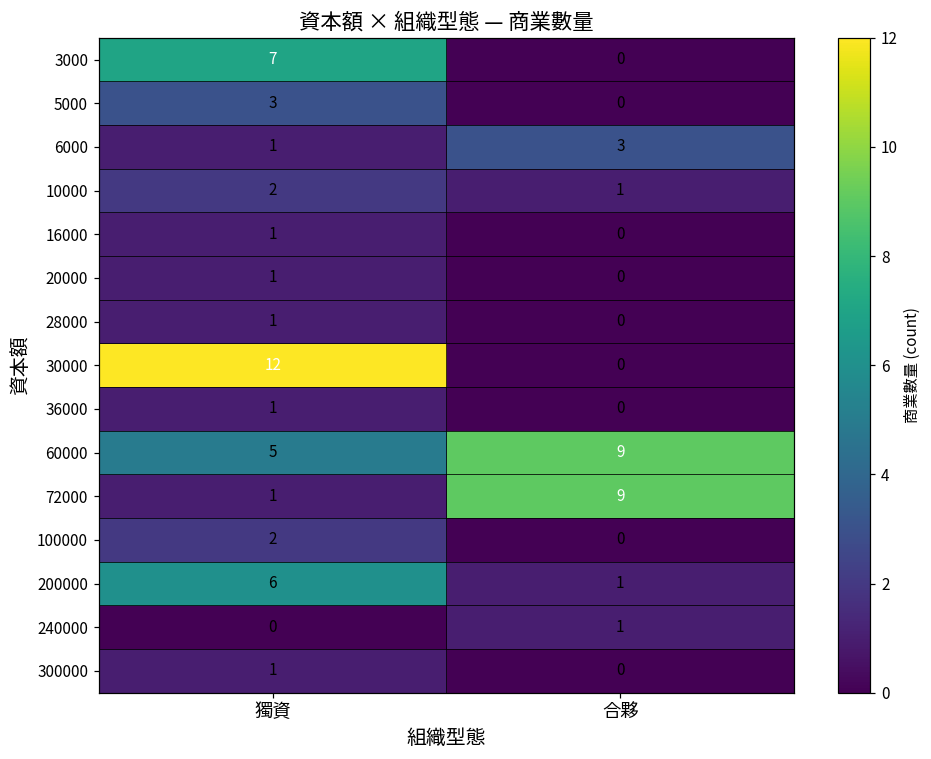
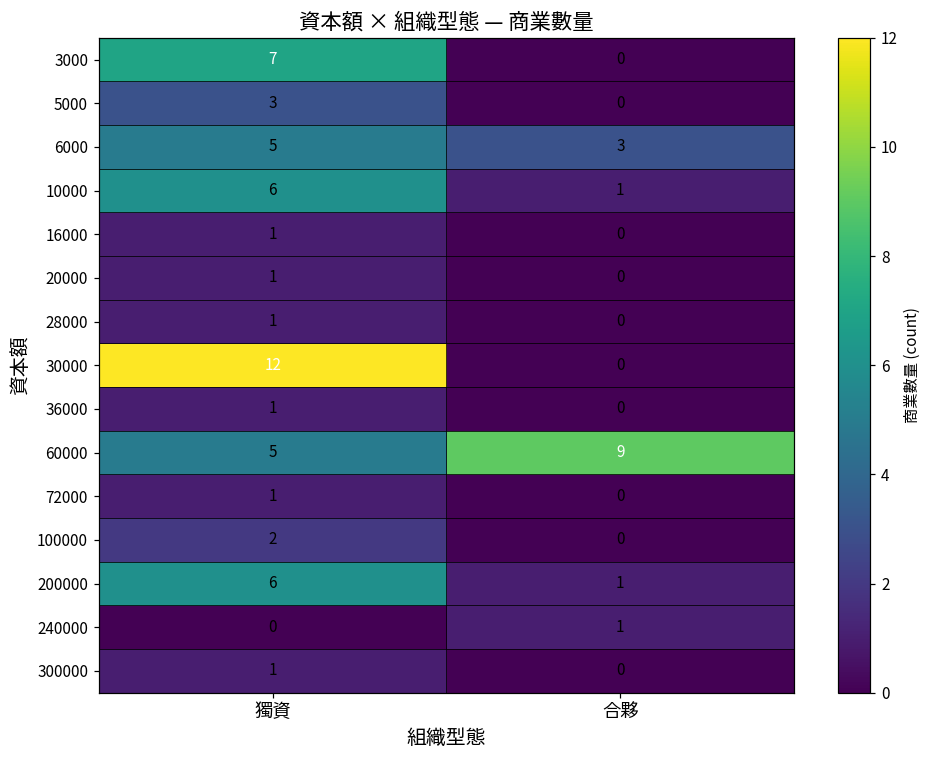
  {
    "3000": {
      "獨資": 7,
      "合夥": 0
    },
    "5000": {
      "獨資": 3,
      "合夥": 0
    },
    "6000": {
-     "獨資": 1,
+     "獨資": 5,
      "合夥": 3
    },
    "10000": {
-     "獨資": 2,
+     "獨資": 6,
      "合夥": 1
    },
    "16000": {
      "獨資": 1,
      "合夥": 0
    },
    "20000": {
      "獨資": 1,
      "合夥": 0
    },
    "28000": {
      "獨資": 1,
      "合夥": 0
    },
    "30000": {
      "獨資": 12,
      "合夥": 0
    },
    "36000": {
      "獨資": 1,
      "合夥": 0
    },
    "60000": {
      "獨資": 5,
      "合夥": 9
    },
    "72000": {
      "獨資": 1,
-     "合夥": 9
+     "合夥": 0
    },
    "100000": {
      "獨資": 2,
      "合夥": 0
    },
    "200000": {
      "獨資": 6,
      "合夥": 1
    },
    "240000": {
      "獨資": 0,
      "合夥": 1
    },
    "300000": {
      "獨資": 1,
      "合夥": 0
    }
  }
